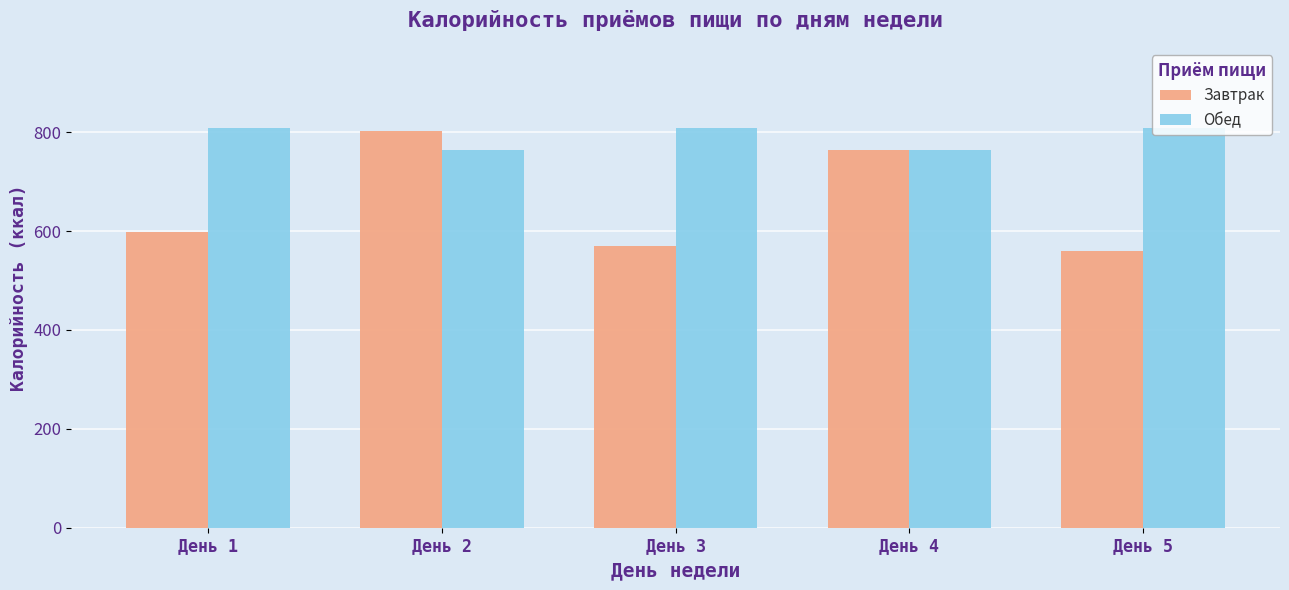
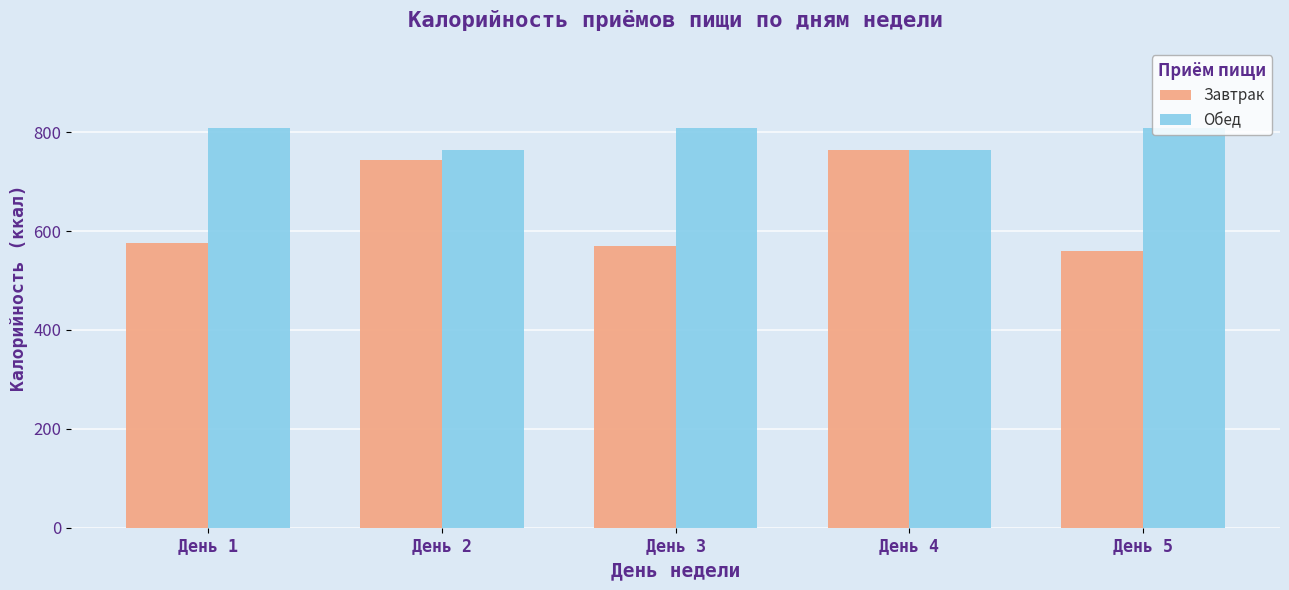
  {
    "Завтрак": {
-     "День 1": 600,
-     "День 2": 800,
+     "День 1": 580,
+     "День 2": 740,
      "День 3": 570,
      "День 4": 760,
      "День 5": 560
    },
    "Обед": {
      "День 1": 810,
      "День 2": 770,
      "День 3": 810,
      "День 4": 770
    }
  }
